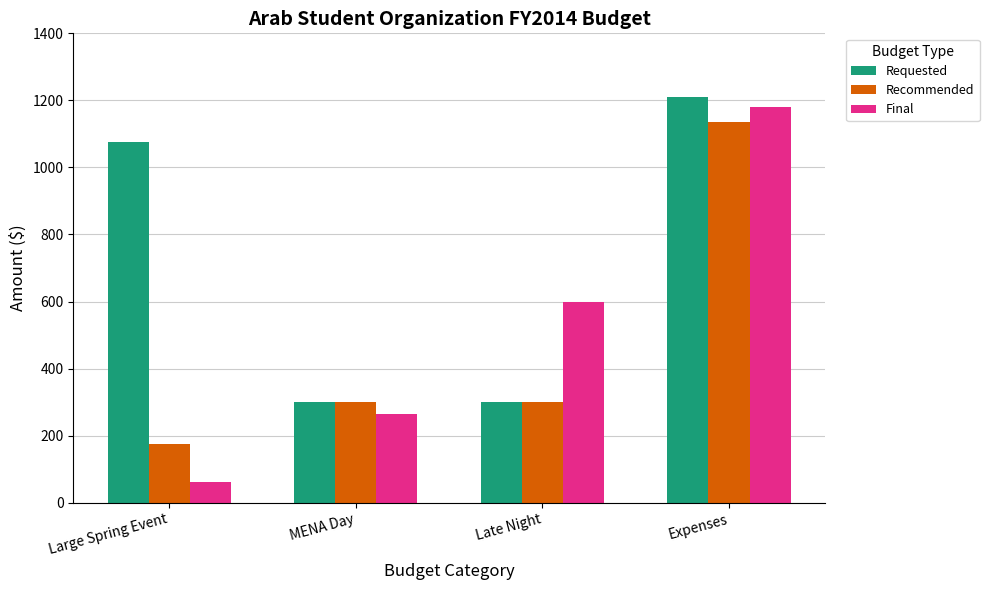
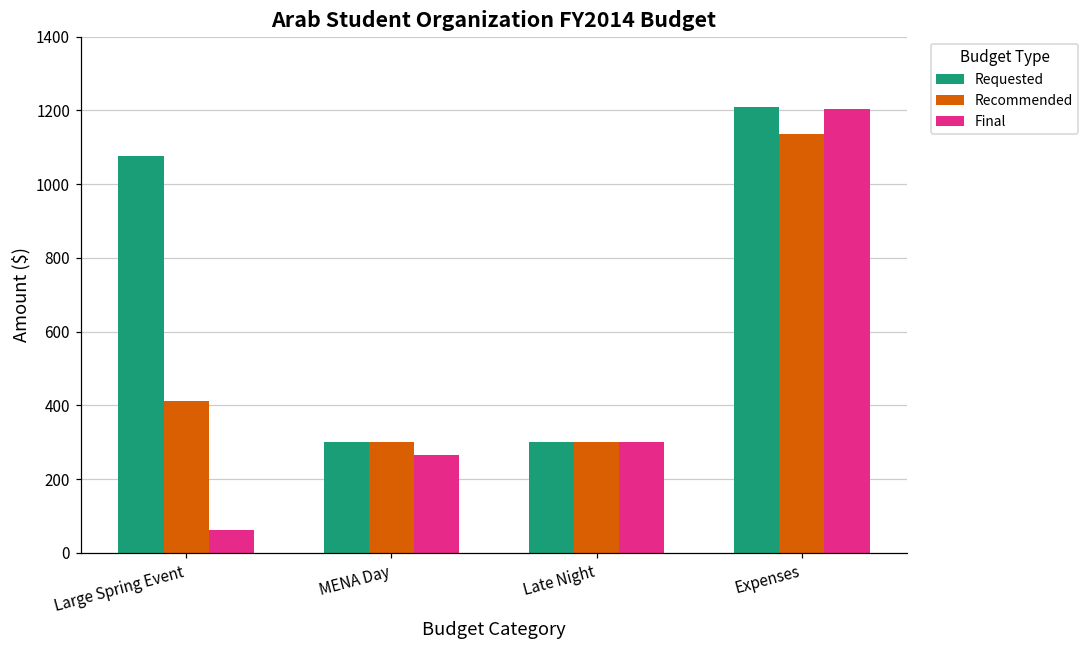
  {
    "Requested": {
      "Large Spring Event": 1080,
      "MENA Day": 300,
      "Late Night": 300,
      "Expenses": 1210
    },
    "Recommended": {
-     "Large Spring Event": 180,
+     "Large Spring Event": 410,
      "MENA Day": 300,
      "Late Night": 300,
      "Expenses": 1140
    },
    "Final": {
      "Large Spring Event": 60,
      "MENA Day": 270,
-     "Late Night": 600,
-     "Expenses": 1180
+     "Late Night": 300,
+     "Expenses": 1200
    }
  }
